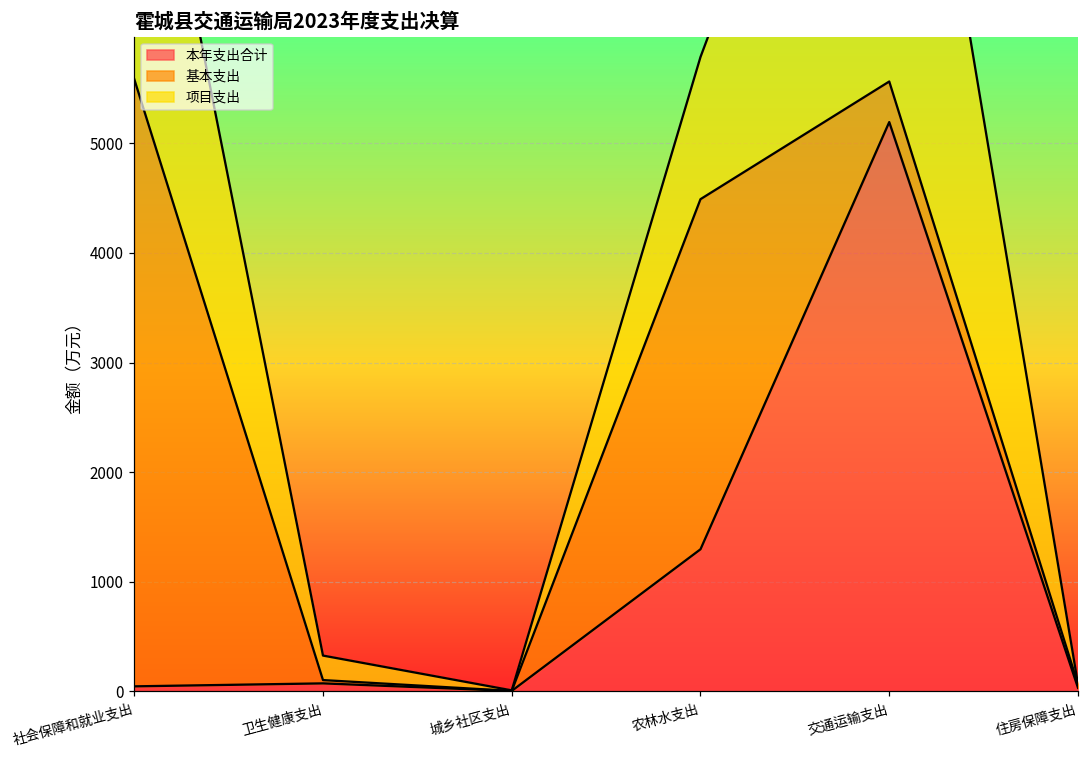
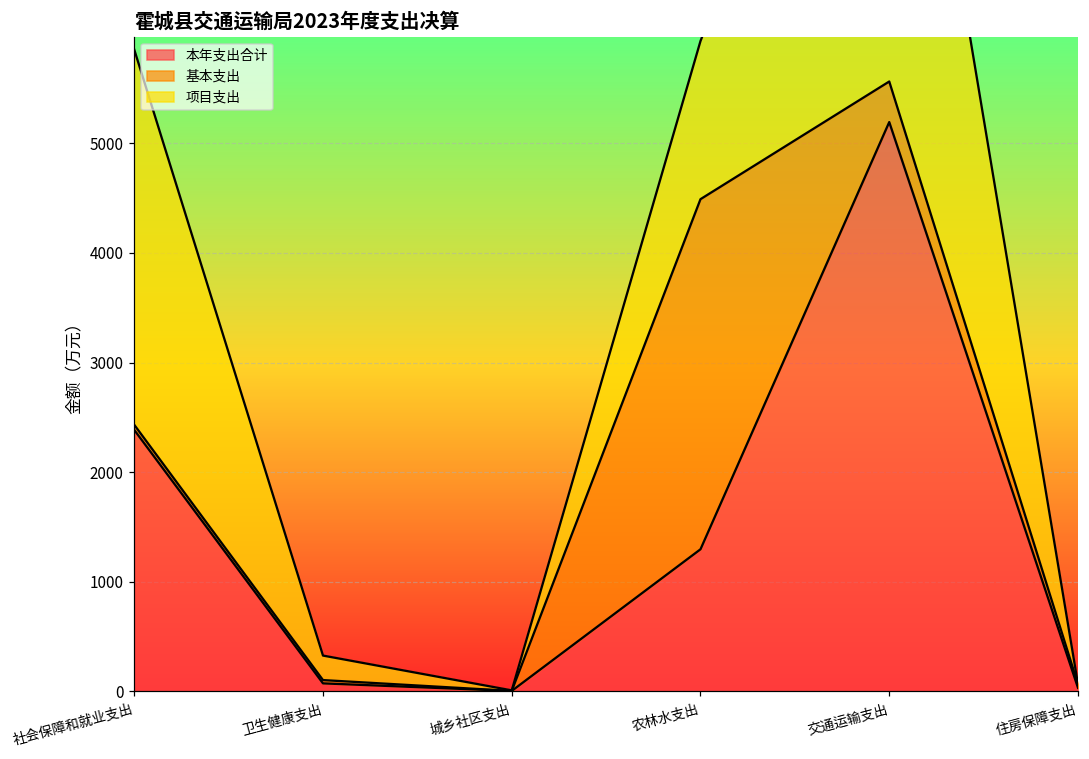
  {
    "本年支出合计": {
-     "社会保障和就业支出": 0,
+     "社会保障和就业支出": 2400,
      "卫生健康支出": 100,
      "农林水支出": 1300,
      "交通运输支出": 5200,
      "住房保障支出": 0
    },
    "基本支出": {
-     "社会保障和就业支出": 5500,
+     "社会保障和就业支出": 0,
      "卫生健康支出": 0,
      "农林水支出": 3200,
      "交通运输支出": 400
    },
    "项目支出": {
      "卫生健康支出": 200,
-     "农林水支出": 1300
+     "农林水支出": 1400
    }
  }
